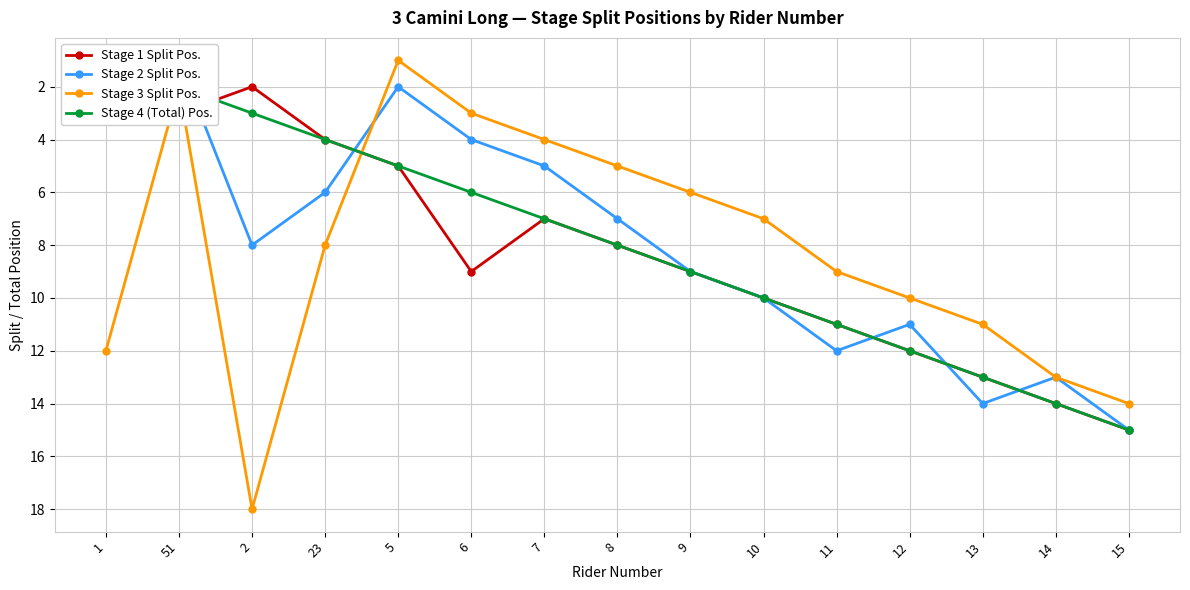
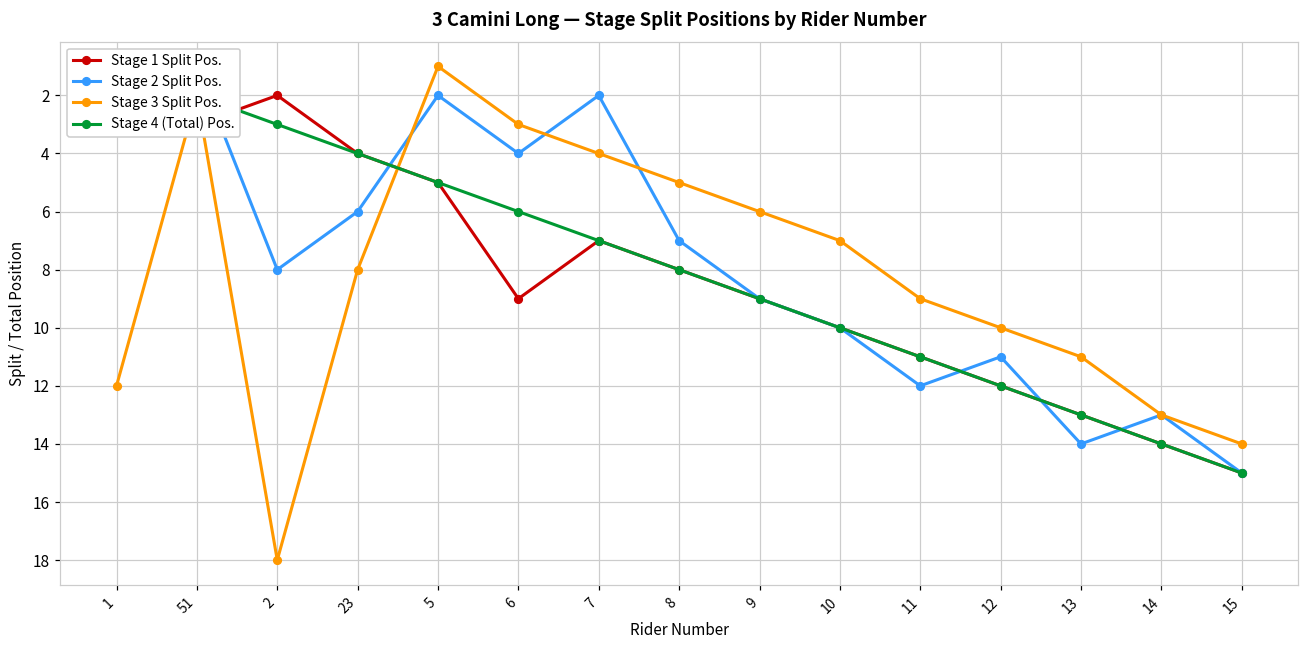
  {
    "Stage 1 Split Pos.": {
      "2": 2,
      "6": 9
    },
    "Stage 2 Split Pos.": {
      "2": 8,
      "23": 6,
      "5": 2,
      "6": 4,
-     "7": 5,
+     "7": 2,
      "8": 7,
      "11": 12,
      "12": 11,
      "13": 14
    },
    "Stage 3 Split Pos.": {
      "1": 12,
      "2": 18,
      "23": 8,
      "5": 1,
      "6": 3,
      "7": 4,
      "8": 5,
      "9": 6,
      "10": 7,
      "11": 9,
      "12": 10,
      "13": 11,
      "15": 14
    },
    "Stage 4 (Total) Pos.": {
      "2": 3,
      "6": 6
    }
  }
